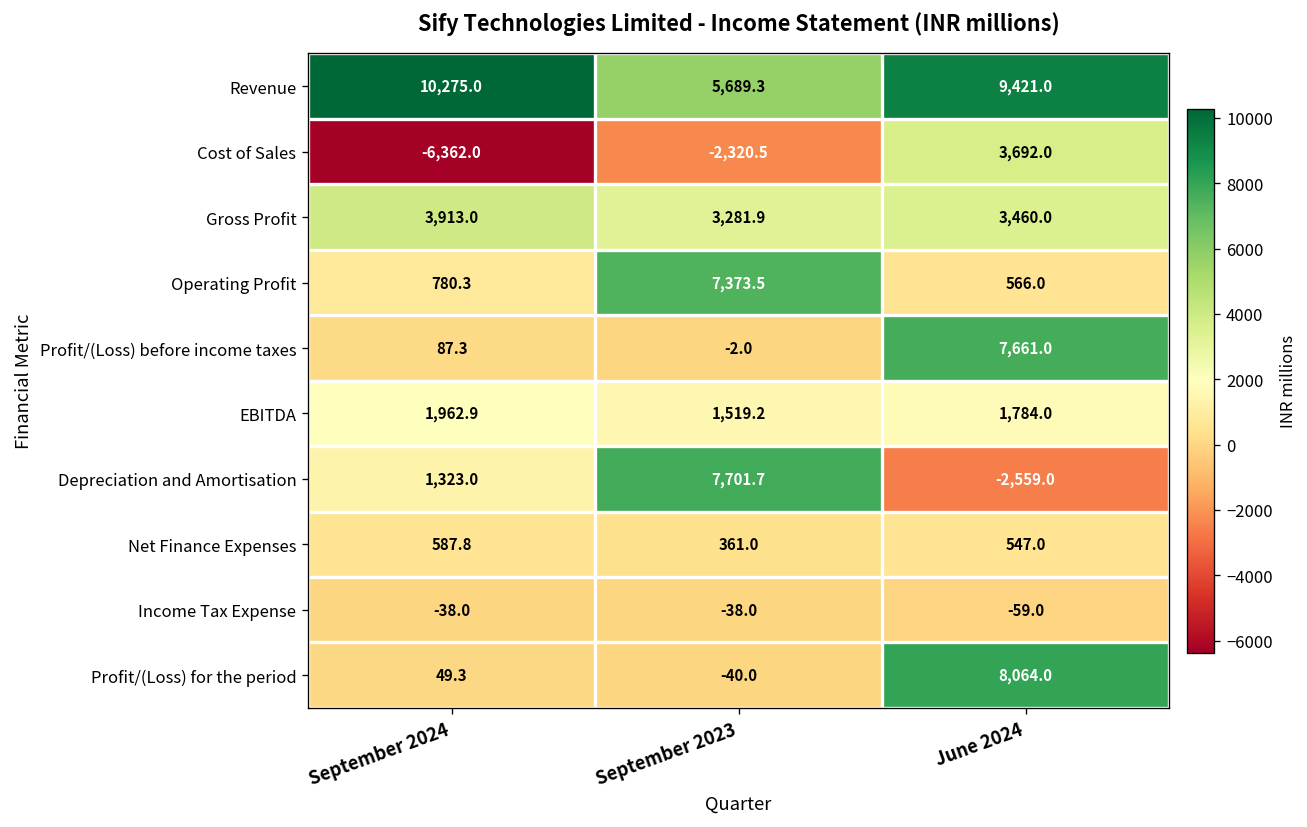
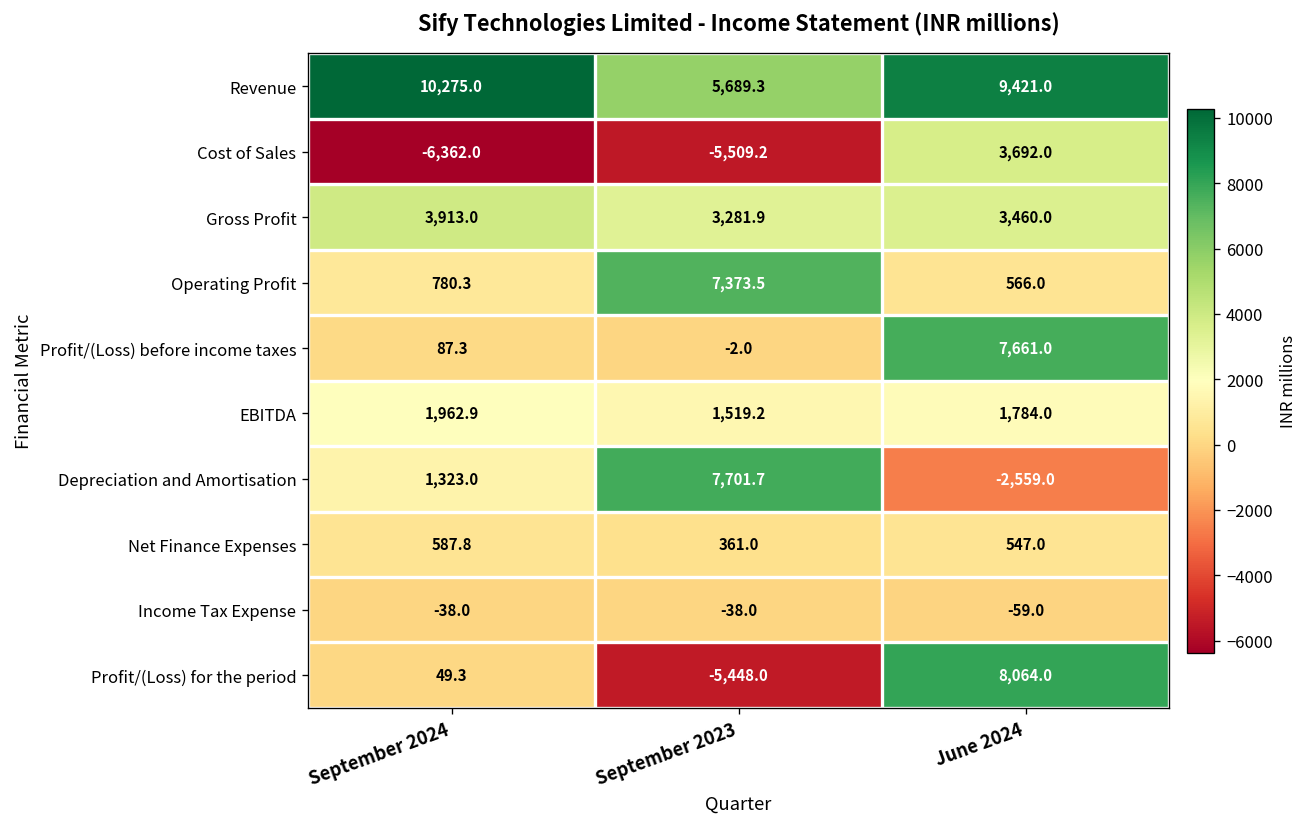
  {
    "Revenue": {
      "September 2024": "10,275.0",
      "September 2023": "5,689.3",
      "June 2024": "9,421.0"
    },
    "Cost of Sales": {
      "September 2024": "-6,362.0",
-     "September 2023": "-2,320.5",
+     "September 2023": "-5,509.2",
      "June 2024": "3,692.0"
    },
    "Gross Profit": {
      "September 2024": "3,913.0",
      "September 2023": "3,281.9",
      "June 2024": "3,460.0"
    },
    "Operating Profit": {
      "September 2024": "780.3",
      "September 2023": "7,373.5",
      "June 2024": "566.0"
    },
    "Profit/(Loss) before income taxes": {
      "September 2024": "87.3",
      "September 2023": "-2.0",
      "June 2024": "7,661.0"
    },
    "EBITDA": {
      "September 2024": "1,962.9",
      "September 2023": "1,519.2",
      "June 2024": "1,784.0"
    },
    "Depreciation and Amortisation": {
      "September 2024": "1,323.0",
      "September 2023": "7,701.7",
      "June 2024": "-2,559.0"
    },
    "Net Finance Expenses": {
      "September 2024": "587.8",
      "September 2023": "361.0",
      "June 2024": "547.0"
    },
    "Income Tax Expense": {
      "September 2024": "-38.0",
      "September 2023": "-38.0",
      "June 2024": "-59.0"
    },
    "Profit/(Loss) for the period": {
      "September 2024": "49.3",
-     "September 2023": "-40.0",
+     "September 2023": "-5,448.0",
      "June 2024": "8,064.0"
    }
  }
